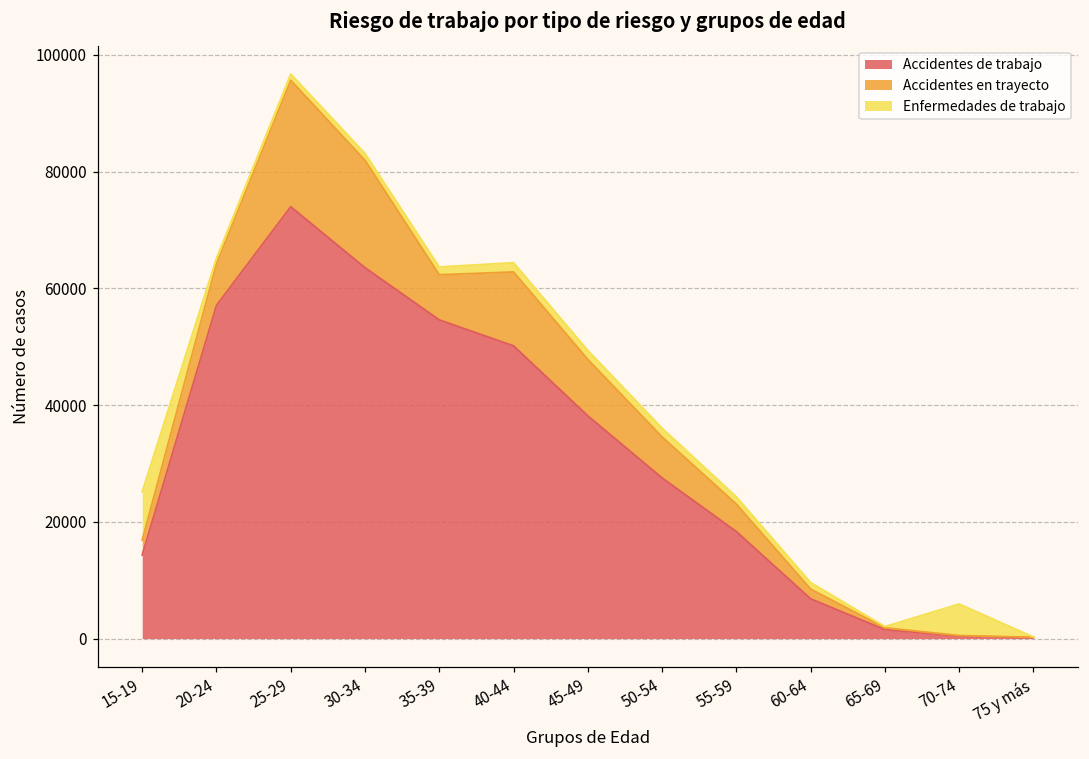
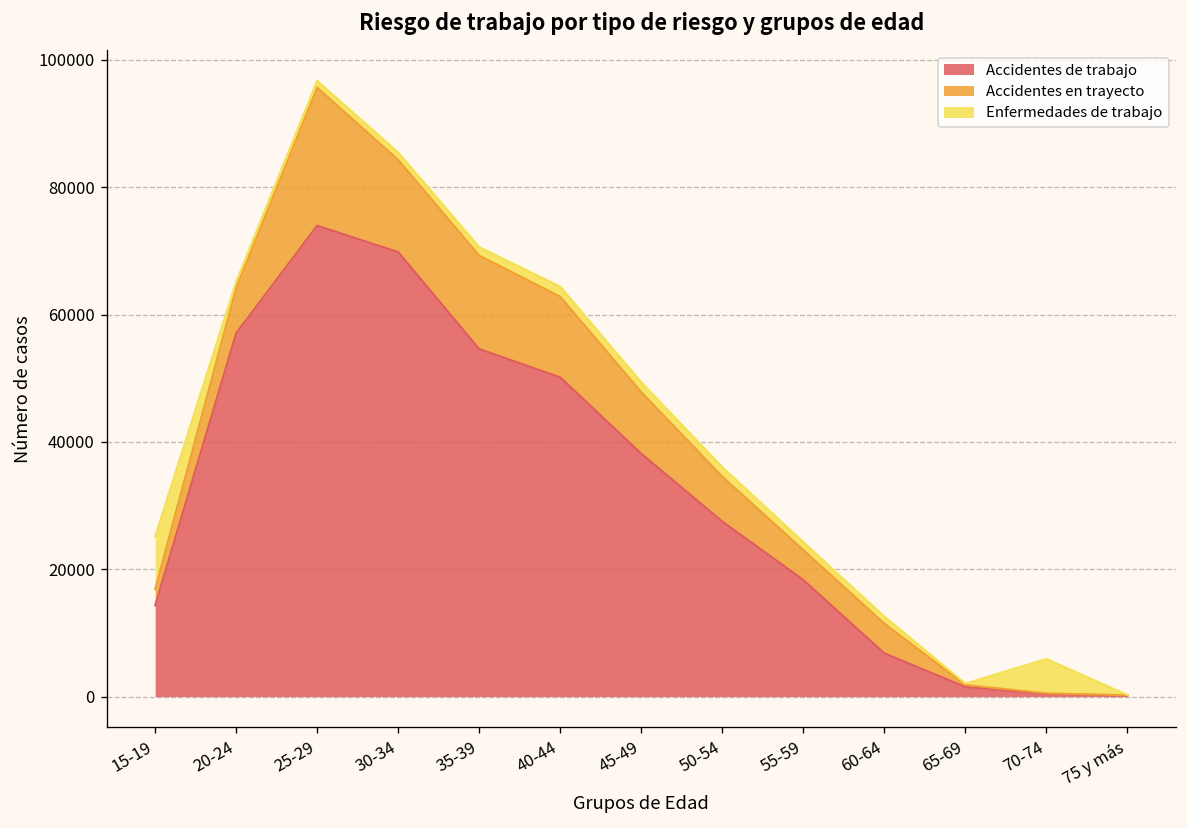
  {
    "Accidentes de trabajo": {
      "15-19": 14000,
      "20-24": 57000,
      "25-29": 74000,
-     "30-34": 64000,
+     "30-34": 70000,
      "35-39": 55000,
      "40-44": 50000,
      "45-49": 38000,
      "50-54": 28000,
      "55-59": 18000,
      "60-64": 7000
    },
    "Accidentes en trayecto": {
      "15-19": 3000,
      "20-24": 7000,
      "25-29": 22000,
-     "30-34": 18000,
-     "35-39": 8000,
+     "30-34": 14000,
+     "35-39": 15000,
      "40-44": 13000,
      "45-49": 10000,
      "50-54": 7000,
      "55-59": 5000,
-     "60-64": 2000
+     "60-64": 5000
    },
    "Enfermedades de trabajo": {
      "15-19": 8000,
      "20-24": 1000,
      "25-29": 1000,
      "30-34": 1000,
      "35-39": 1000,
      "40-44": 2000,
      "45-49": 2000,
      "50-54": 2000,
      "55-59": 1000,
      "60-64": 1000,
      "70-74": 5000
    }
  }
